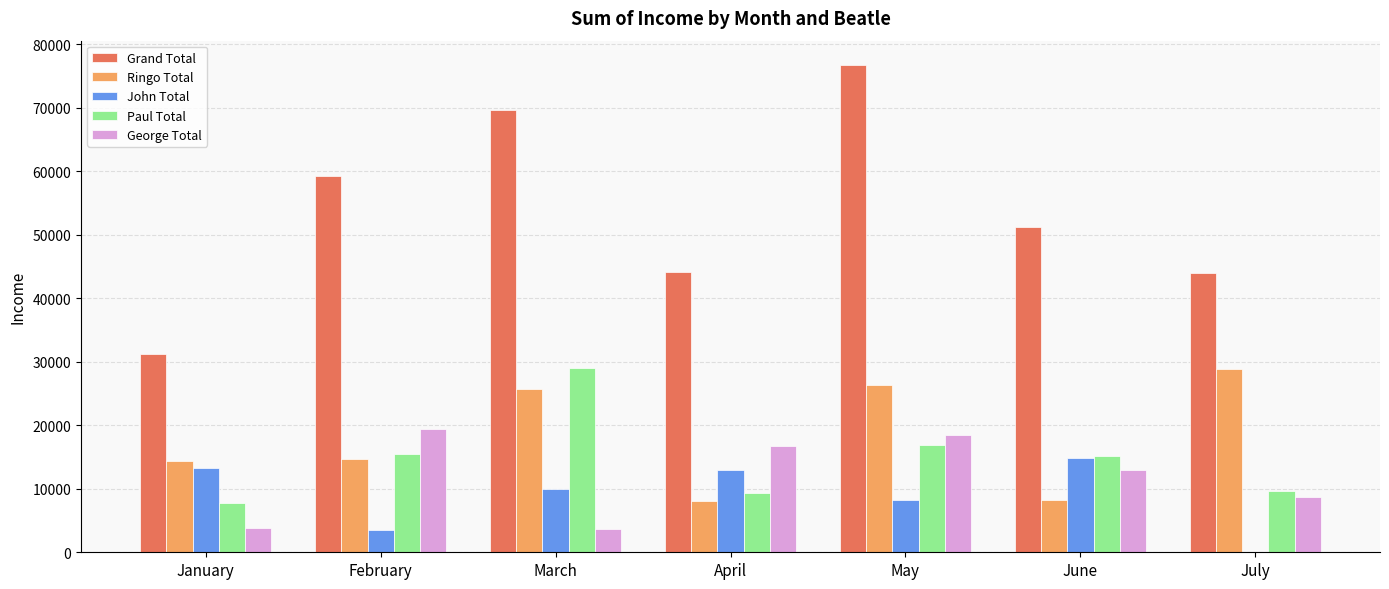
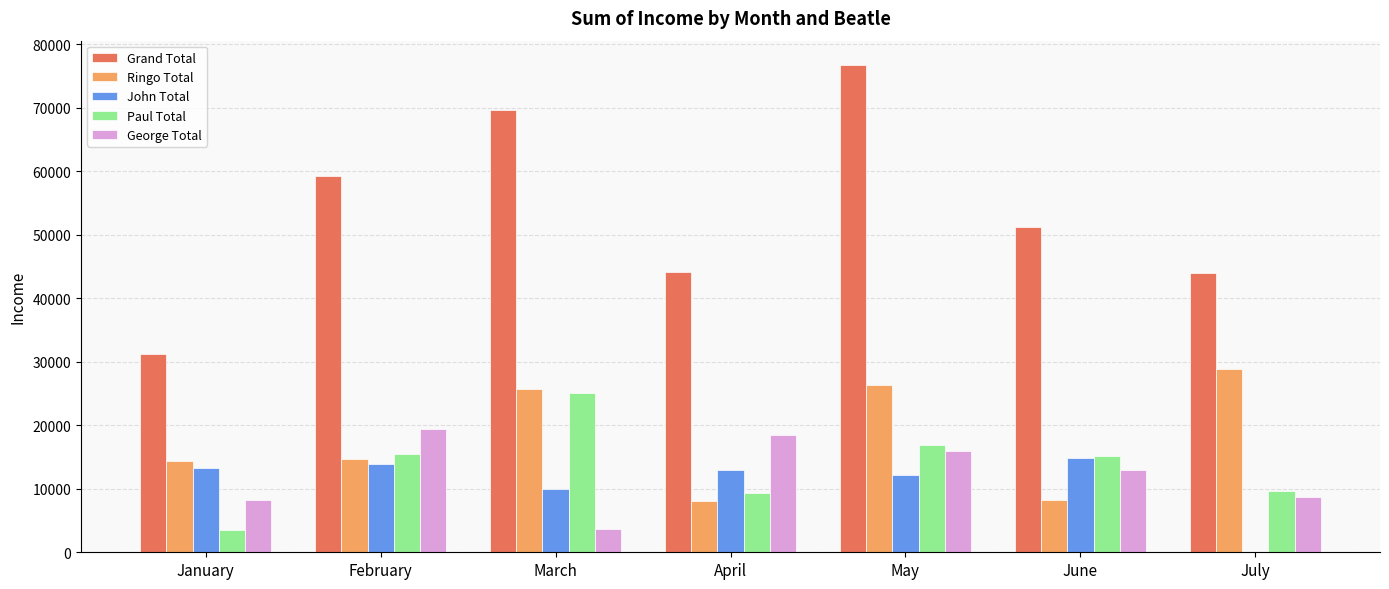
  {
    "John Total": {
      "January": 13000,
-     "February": 4000,
+     "February": 14000,
      "March": 10000,
      "April": 13000,
-     "May": 8000,
+     "May": 12000,
      "June": 15000,
      "July": 0
    },
    "Paul Total": {
-     "January": 8000,
+     "January": 4000,
      "February": 15000,
-     "March": 29000,
+     "March": 25000,
      "April": 9000,
      "May": 17000,
      "June": 15000,
      "July": 10000
    },
    "George Total": {
-     "January": 4000,
+     "January": 8000,
      "February": 19000,
      "March": 4000,
-     "April": 17000,
-     "May": 18000,
+     "April": 18000,
+     "May": 16000,
      "June": 13000,
      "July": 9000
    }
  }
